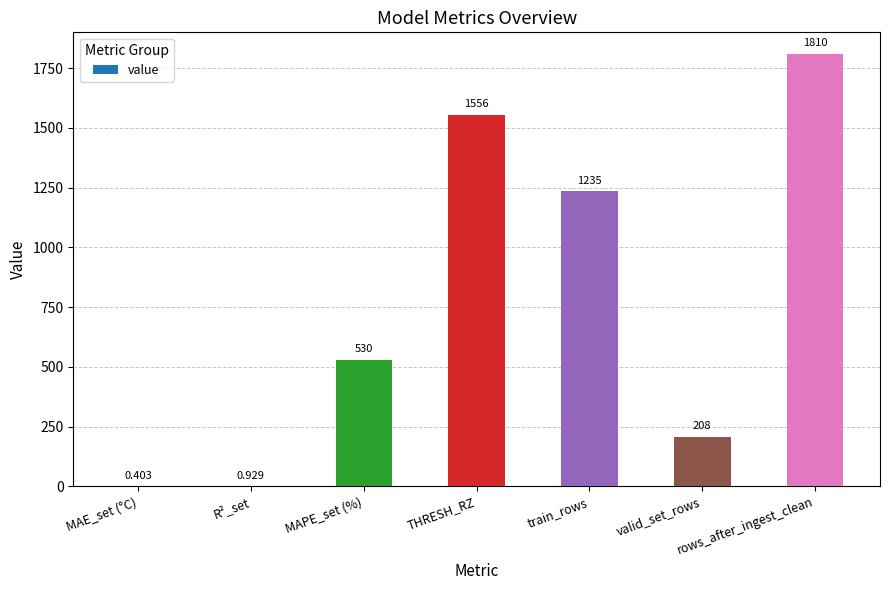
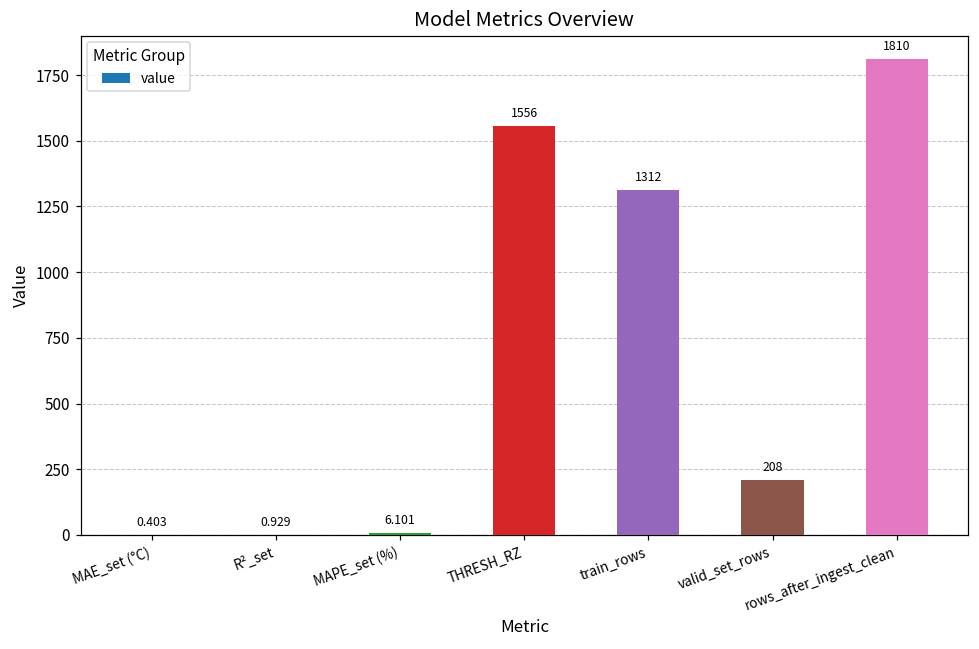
  {
    "MAE_set (°C)": 0.403,
    "R²_set": 0.929,
-   "MAPE_set (%)": 530,
+   "MAPE_set (%)": 6.101,
    "THRESH_RZ": 1556,
-   "train_rows": 1235,
+   "train_rows": 1312,
    "valid_set_rows": 208,
    "rows_after_ingest_clean": 1810
  }
